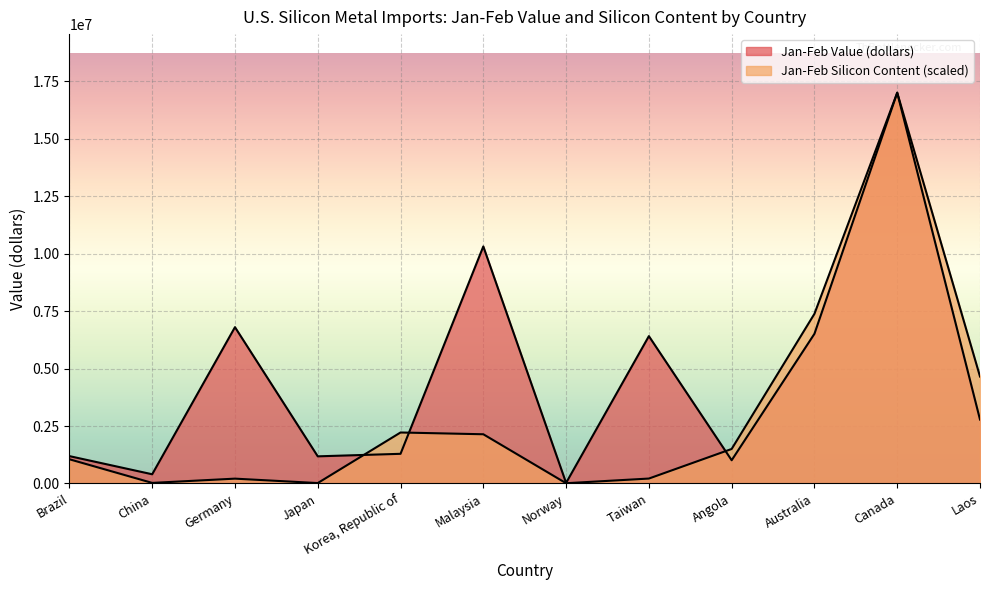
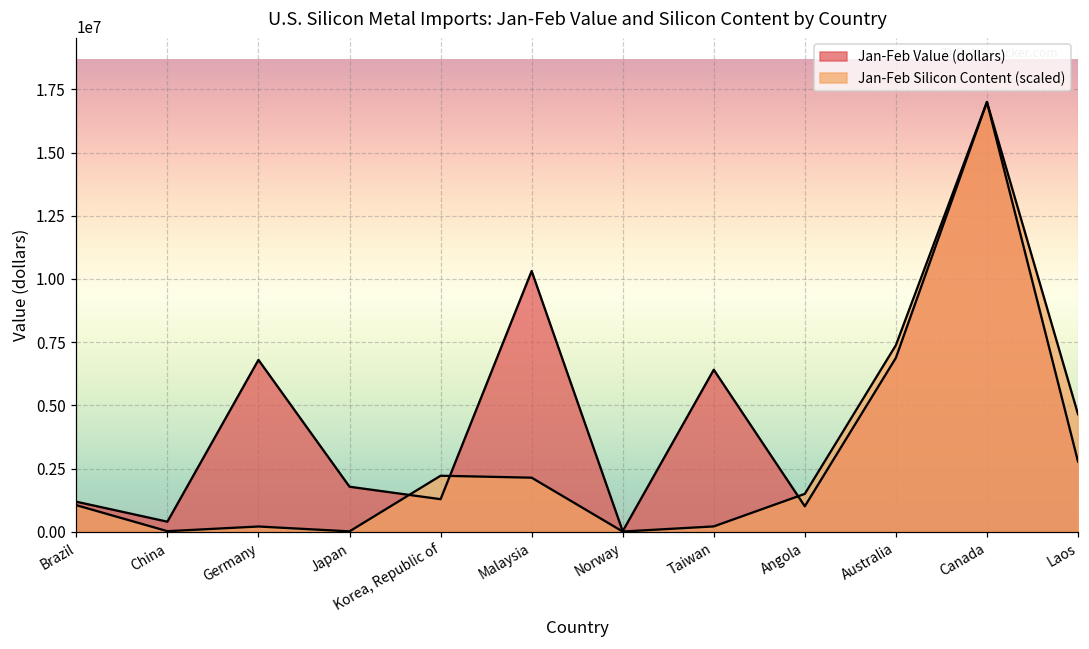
  {
    "Jan-Feb Value (dollars)": {
      "Brazil": 1200000,
      "China": 400000,
      "Germany": 6800000,
-     "Japan": 1200000,
+     "Japan": 1800000,
      "Korea, Republic of": 1300000,
      "Malaysia": 10300000,
      "Taiwan": 6400000,
      "Angola": 1000000,
-     "Australia": 6500000,
+     "Australia": 6900000,
      "Laos": 2800000
    },
    "Jan-Feb Silicon Content (scaled)": {
      "Brazil": 1100000,
      "China": 0,
      "Germany": 200000,
      "Japan": 0,
      "Korea, Republic of": 2200000,
      "Malaysia": 2100000,
      "Taiwan": 200000,
      "Angola": 1500000,
      "Australia": 7400000,
      "Laos": 4700000
    }
  }
